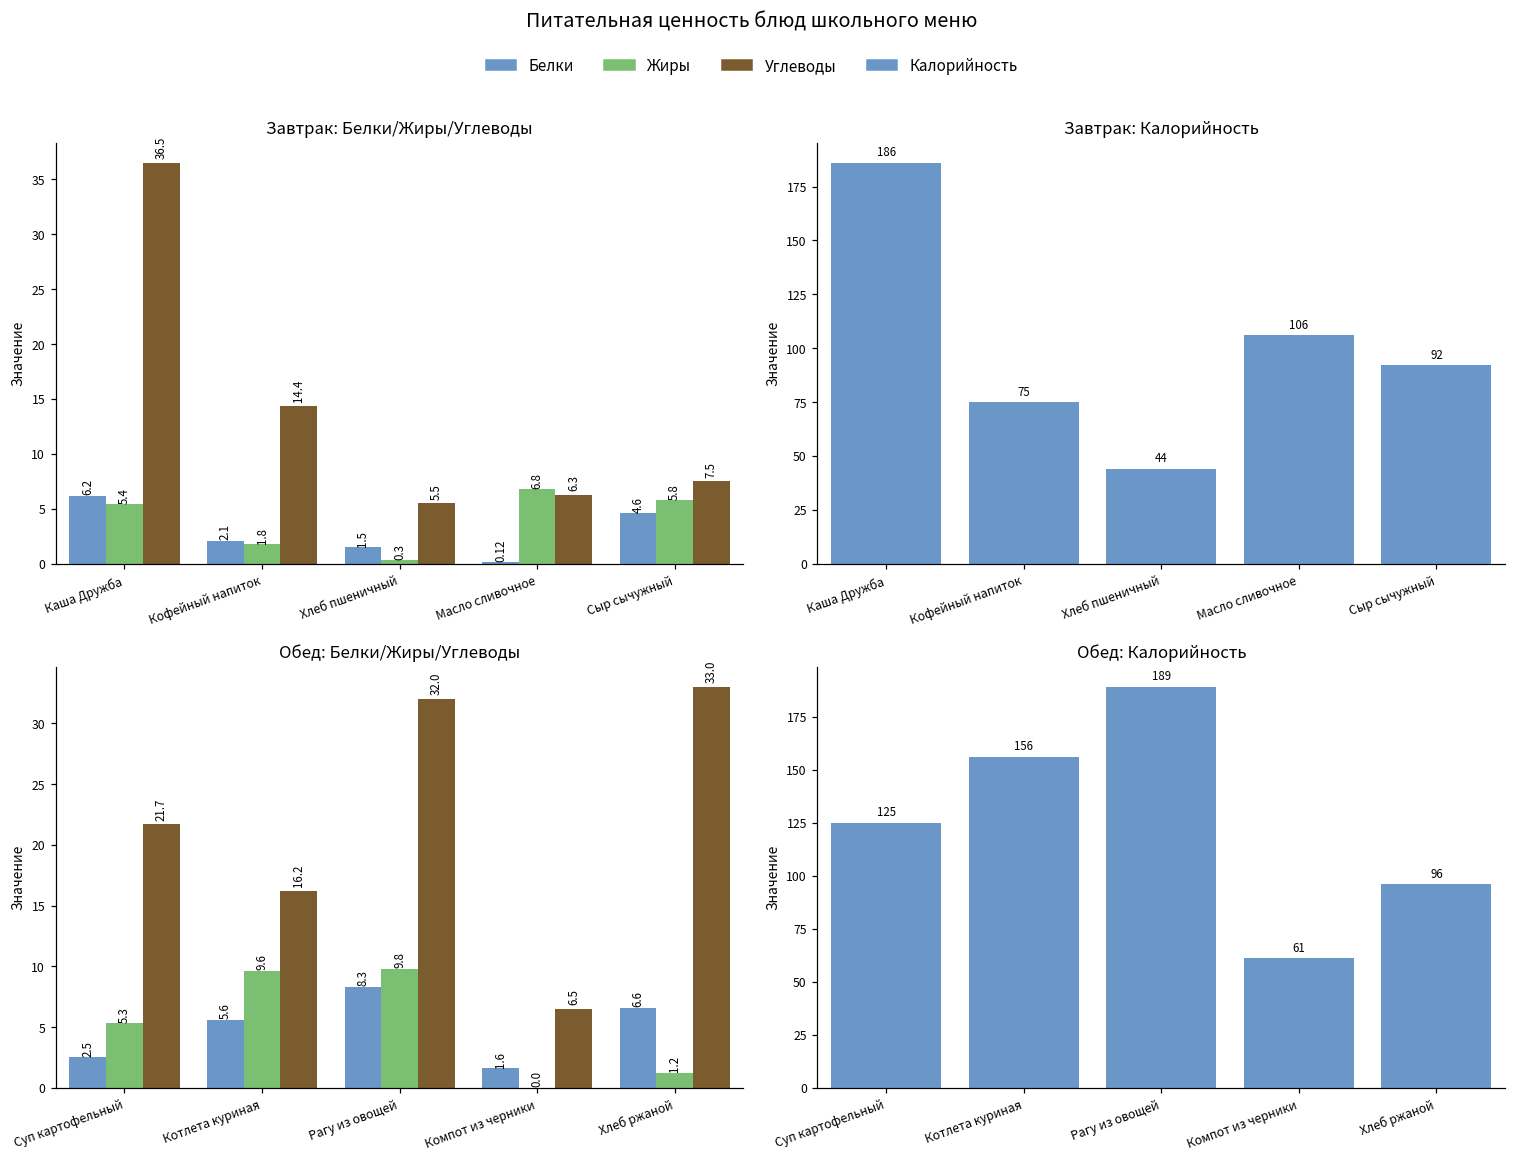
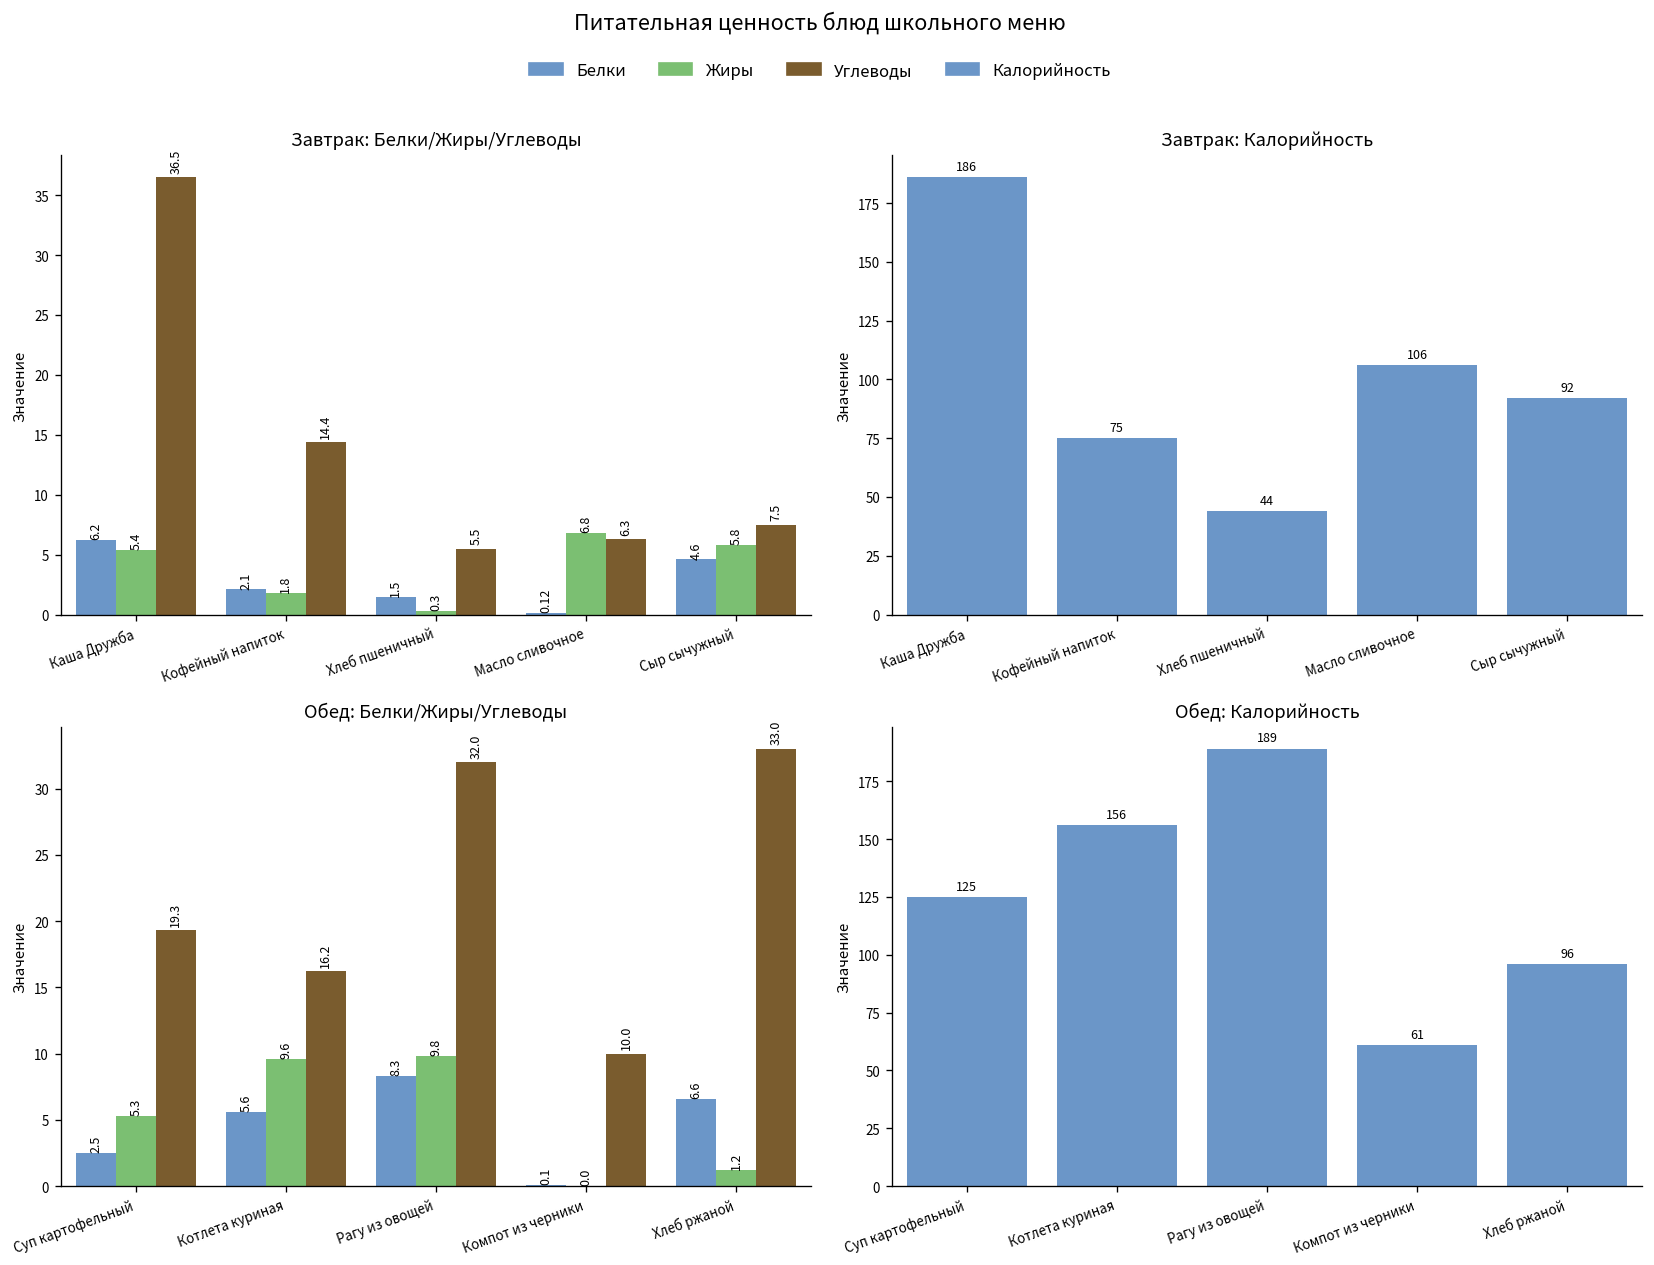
  {
    "Завтрак: Белки/Жиры/Углеводы": {
      "Белки": {
        "Каша Дружба": 6.2,
        "Кофейный напиток": 2.1,
        "Хлеб пшеничный": 1.5,
        "Масло сливочное": 0.12,
        "Сыр сычужный": 4.6
      },
      "Жиры": {
        "Каша Дружба": 5.4,
        "Кофейный напиток": 1.8,
        "Хлеб пшеничный": 0.3,
        "Масло сливочное": 6.8,
        "Сыр сычужный": 5.8
      },
      "Углеводы": {
        "Каша Дружба": 36.5,
        "Кофейный напиток": 14.4,
        "Хлеб пшеничный": 5.5,
        "Масло сливочное": 6.3,
        "Сыр сычужный": 7.5
      }
    },
    "Завтрак: Калорийность": {
      "Каша Дружба": 186,
      "Кофейный напиток": 75,
      "Хлеб пшеничный": 44,
      "Масло сливочное": 106,
      "Сыр сычужный": 92
    },
    "Обед: Белки/Жиры/Углеводы": {
      "Белки": {
        "Суп картофельный": 2.5,
        "Котлета куриная": 5.6,
        "Рагу из овощей": 8.3,
-       "Компот из черники": 1.6,
+       "Компот из черники": 0.1,
        "Хлеб ржаной": 6.6
      },
      "Жиры": {
        "Суп картофельный": 5.3,
        "Котлета куриная": 9.6,
        "Рагу из овощей": 9.8,
        "Компот из черники": 0.0,
        "Хлеб ржаной": 1.2
      },
      "Углеводы": {
-       "Суп картофельный": 21.7,
+       "Суп картофельный": 19.3,
        "Котлета куриная": 16.2,
        "Рагу из овощей": 32.0,
-       "Компот из черники": 6.5,
+       "Компот из черники": 10.0,
        "Хлеб ржаной": 33.0
      }
    },
    "Обед: Калорийность": {
      "Суп картофельный": 125,
      "Котлета куриная": 156,
      "Рагу из овощей": 189,
      "Компот из черники": 61,
      "Хлеб ржаной": 96
    }
  }
